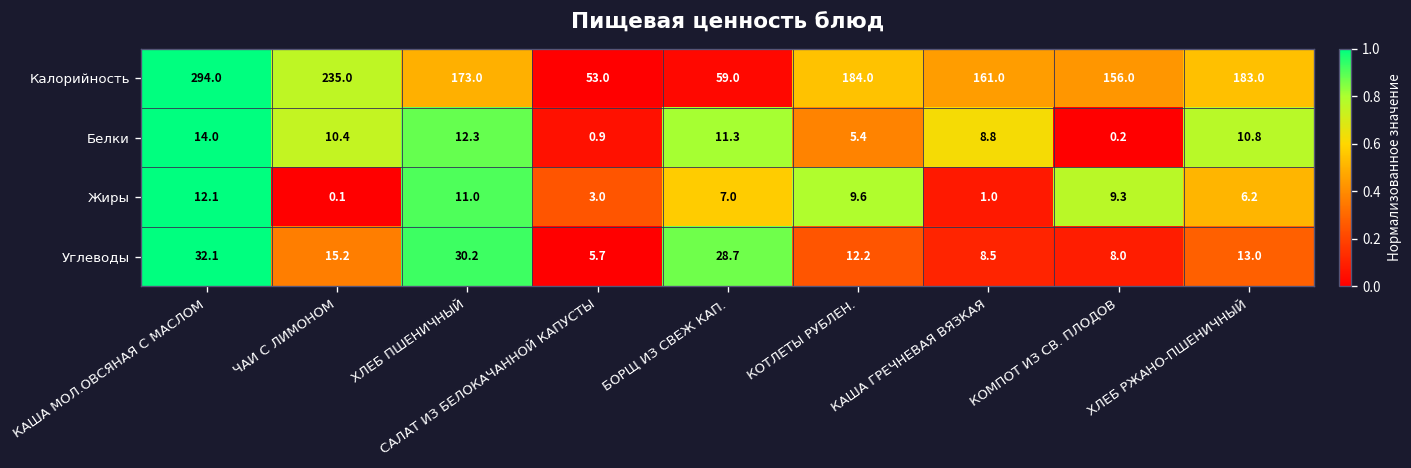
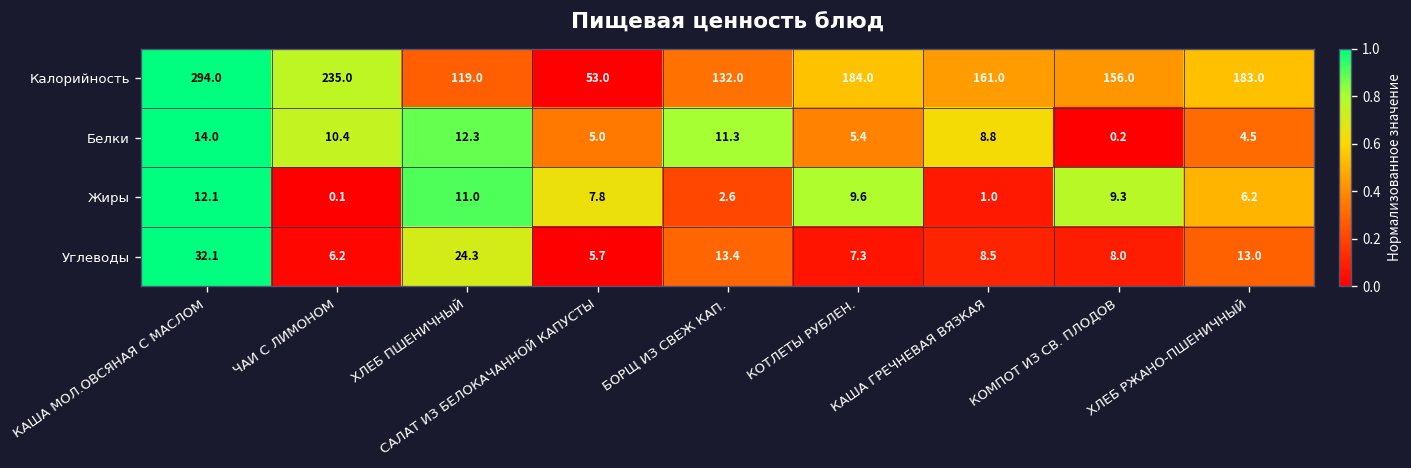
  {
    "Калорийность": {
      "КАША МОЛ.ОВСЯНАЯ С МАСЛОМ": 294.0,
      "ЧАИ С ЛИМОНОМ": 235.0,
-     "ХЛЕБ ПШЕНИЧНЫЙ": 173.0,
+     "ХЛЕБ ПШЕНИЧНЫЙ": 119.0,
      "САЛАТ ИЗ БЕЛОКАЧАННОЙ КАПУСТЫ": 53.0,
-     "БОРЩ ИЗ СВЕЖ КАП.": 59.0,
+     "БОРЩ ИЗ СВЕЖ КАП.": 132.0,
      "КОТЛЕТЫ РУБЛЕН.": 184.0,
      "КАША ГРЕЧНЕВАЯ ВЯЗКАЯ": 161.0,
      "КОМПОТ ИЗ СВ. ПЛОДОВ": 156.0,
      "ХЛЕБ РЖАНО-ПШЕНИЧНЫЙ": 183.0
    },
    "Белки": {
      "КАША МОЛ.ОВСЯНАЯ С МАСЛОМ": 14.0,
      "ЧАИ С ЛИМОНОМ": 10.4,
      "ХЛЕБ ПШЕНИЧНЫЙ": 12.3,
-     "САЛАТ ИЗ БЕЛОКАЧАННОЙ КАПУСТЫ": 0.9,
+     "САЛАТ ИЗ БЕЛОКАЧАННОЙ КАПУСТЫ": 5.0,
      "БОРЩ ИЗ СВЕЖ КАП.": 11.3,
      "КОТЛЕТЫ РУБЛЕН.": 5.4,
      "КАША ГРЕЧНЕВАЯ ВЯЗКАЯ": 8.8,
      "КОМПОТ ИЗ СВ. ПЛОДОВ": 0.2,
-     "ХЛЕБ РЖАНО-ПШЕНИЧНЫЙ": 10.8
+     "ХЛЕБ РЖАНО-ПШЕНИЧНЫЙ": 4.5
    },
    "Жиры": {
      "КАША МОЛ.ОВСЯНАЯ С МАСЛОМ": 12.1,
      "ЧАИ С ЛИМОНОМ": 0.1,
      "ХЛЕБ ПШЕНИЧНЫЙ": 11.0,
-     "САЛАТ ИЗ БЕЛОКАЧАННОЙ КАПУСТЫ": 3.0,
-     "БОРЩ ИЗ СВЕЖ КАП.": 7.0,
+     "САЛАТ ИЗ БЕЛОКАЧАННОЙ КАПУСТЫ": 7.8,
+     "БОРЩ ИЗ СВЕЖ КАП.": 2.6,
      "КОТЛЕТЫ РУБЛЕН.": 9.6,
      "КАША ГРЕЧНЕВАЯ ВЯЗКАЯ": 1.0,
      "КОМПОТ ИЗ СВ. ПЛОДОВ": 9.3,
      "ХЛЕБ РЖАНО-ПШЕНИЧНЫЙ": 6.2
    },
    "Углеводы": {
      "КАША МОЛ.ОВСЯНАЯ С МАСЛОМ": 32.1,
-     "ЧАИ С ЛИМОНОМ": 15.2,
-     "ХЛЕБ ПШЕНИЧНЫЙ": 30.2,
+     "ЧАИ С ЛИМОНОМ": 6.2,
+     "ХЛЕБ ПШЕНИЧНЫЙ": 24.3,
      "САЛАТ ИЗ БЕЛОКАЧАННОЙ КАПУСТЫ": 5.7,
-     "БОРЩ ИЗ СВЕЖ КАП.": 28.7,
-     "КОТЛЕТЫ РУБЛЕН.": 12.2,
+     "БОРЩ ИЗ СВЕЖ КАП.": 13.4,
+     "КОТЛЕТЫ РУБЛЕН.": 7.3,
      "КАША ГРЕЧНЕВАЯ ВЯЗКАЯ": 8.5,
      "КОМПОТ ИЗ СВ. ПЛОДОВ": 8.0,
      "ХЛЕБ РЖАНО-ПШЕНИЧНЫЙ": 13.0
    }
  }
